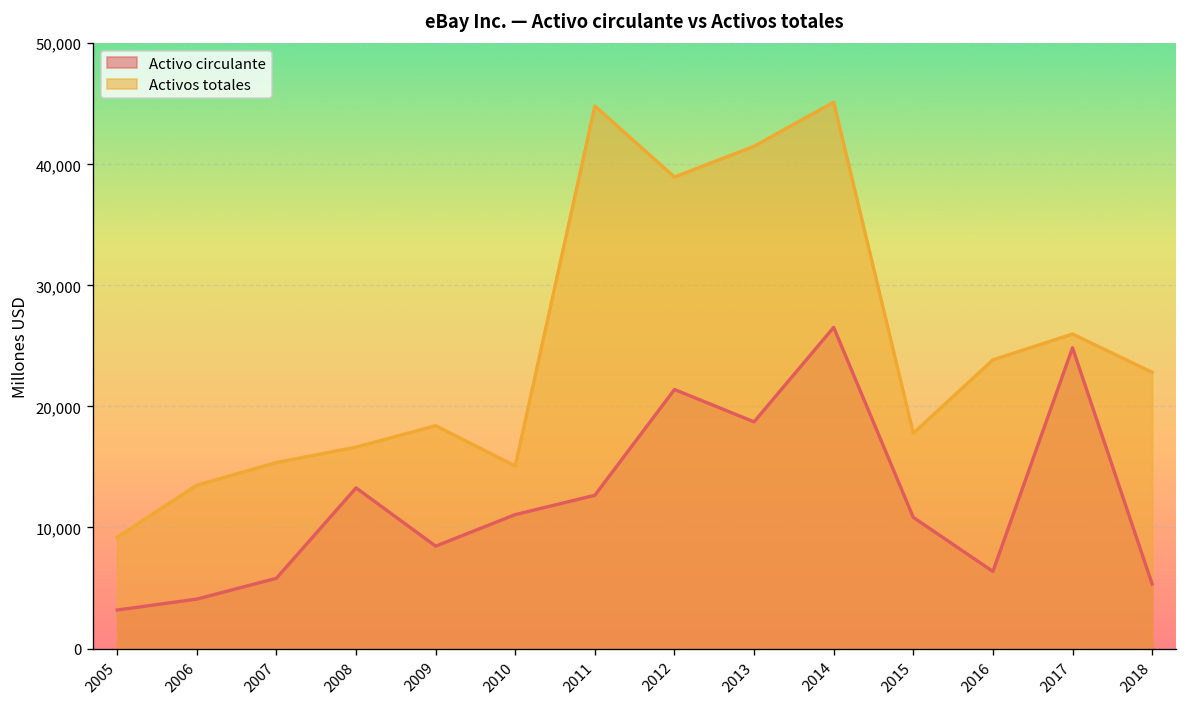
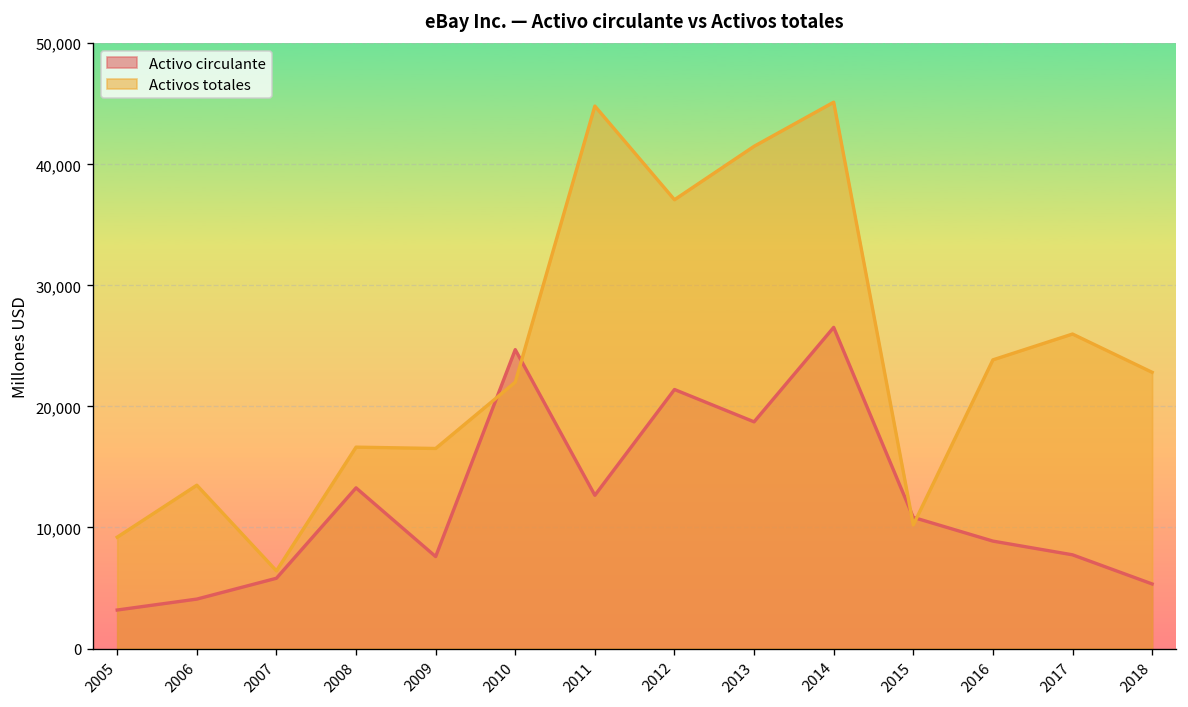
  {
    "Activo circulante": {
      "2005": "3,200",
      "2006": "4,100",
      "2007": "5,800",
      "2008": "13,300",
-     "2009": "8,500",
-     "2010": "11,100",
+     "2009": "7,600",
+     "2010": "24,700",
      "2011": "12,700",
      "2012": "21,400",
      "2013": "18,700",
      "2014": "26,500",
      "2015": "10,800",
-     "2016": "6,400",
-     "2017": "24,800",
+     "2016": "8,900",
+     "2017": "7,700",
      "2018": "5,300"
    },
    "Activos totales": {
      "2005": "9,200",
      "2006": "13,500",
-     "2007": "15,400",
+     "2007": "6,400",
      "2008": "16,600",
-     "2009": "18,400",
-     "2010": "15,100",
+     "2009": "16,500",
+     "2010": "22,000",
      "2011": "44,800",
-     "2012": "39,000",
+     "2012": "37,100",
      "2013": "41,500",
      "2014": "45,100",
-     "2015": "17,800",
+     "2015": "10,200",
      "2016": "23,800",
      "2017": "26,000",
      "2018": "22,800"
    }
  }
